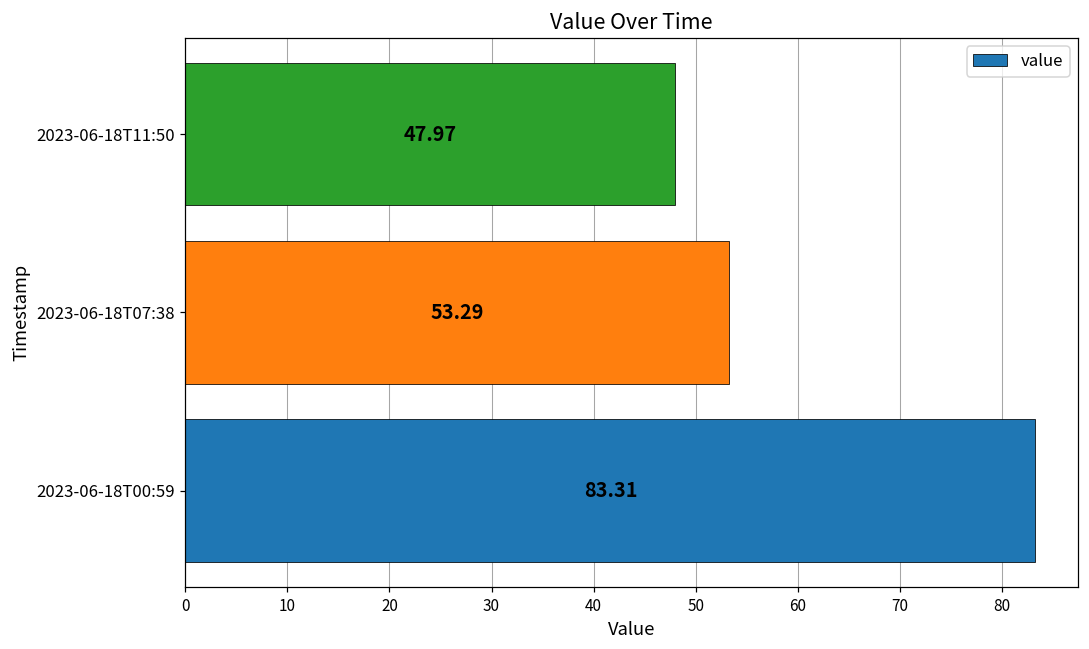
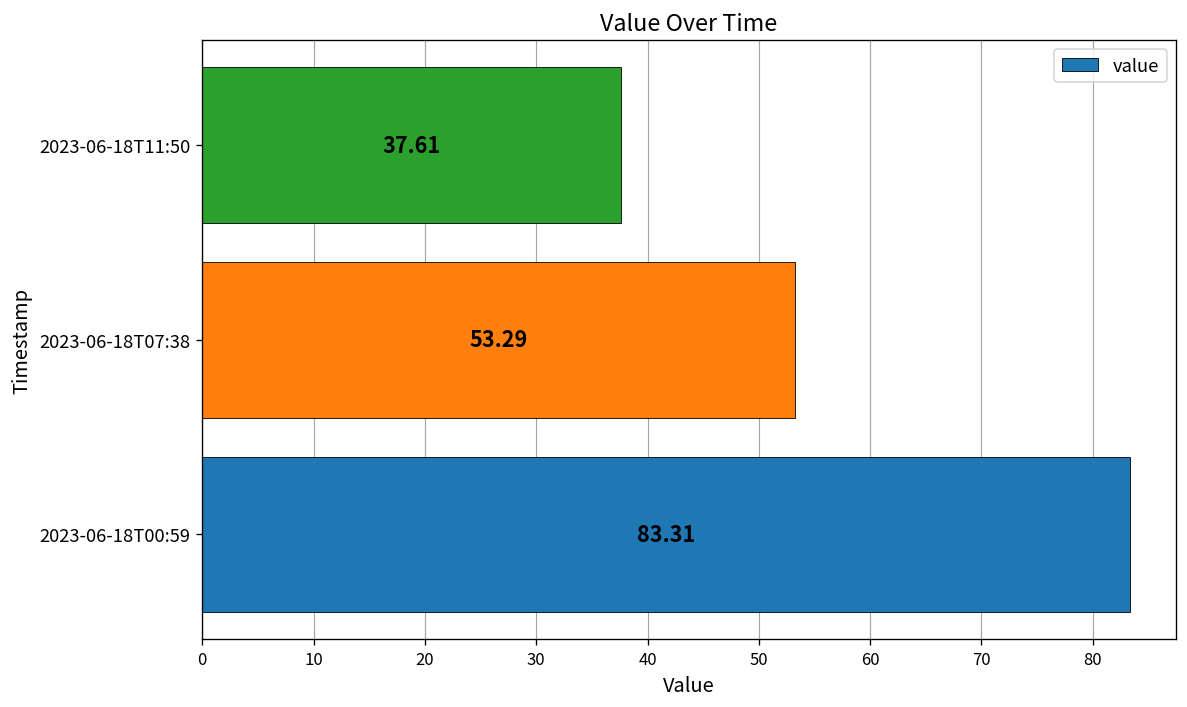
  {
-   "2023-06-18T11:50": 47.97,
+   "2023-06-18T11:50": 37.61,
    "2023-06-18T07:38": 53.29,
    "2023-06-18T00:59": 83.31
  }
